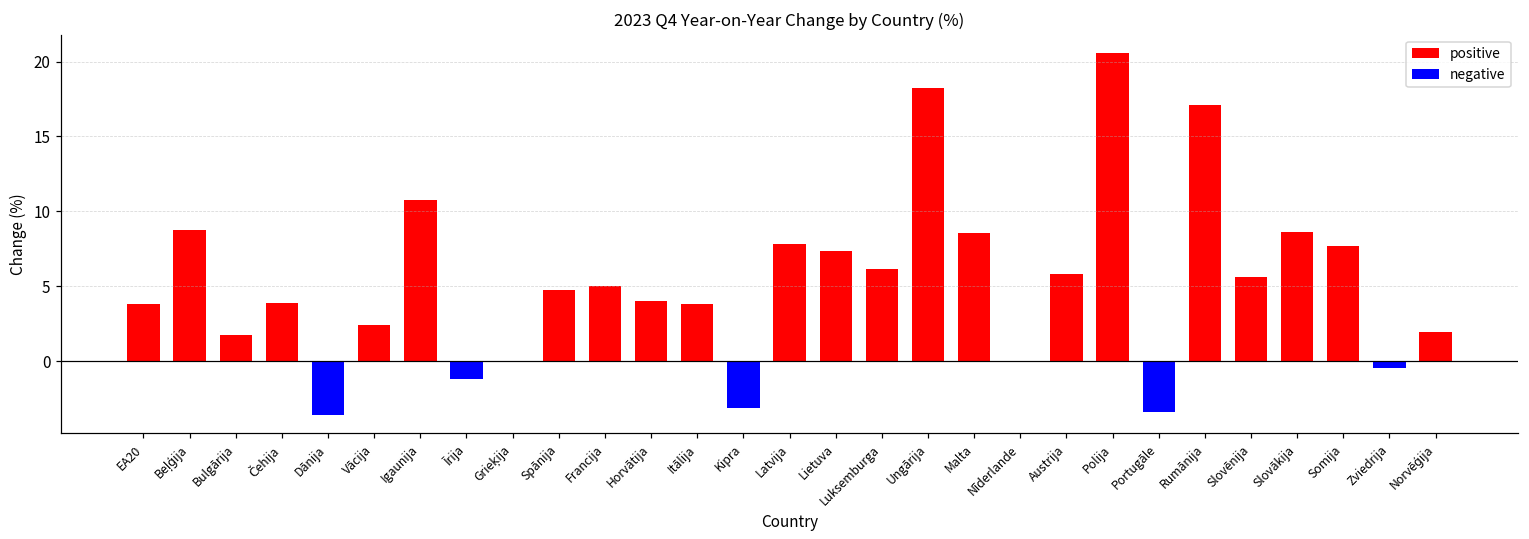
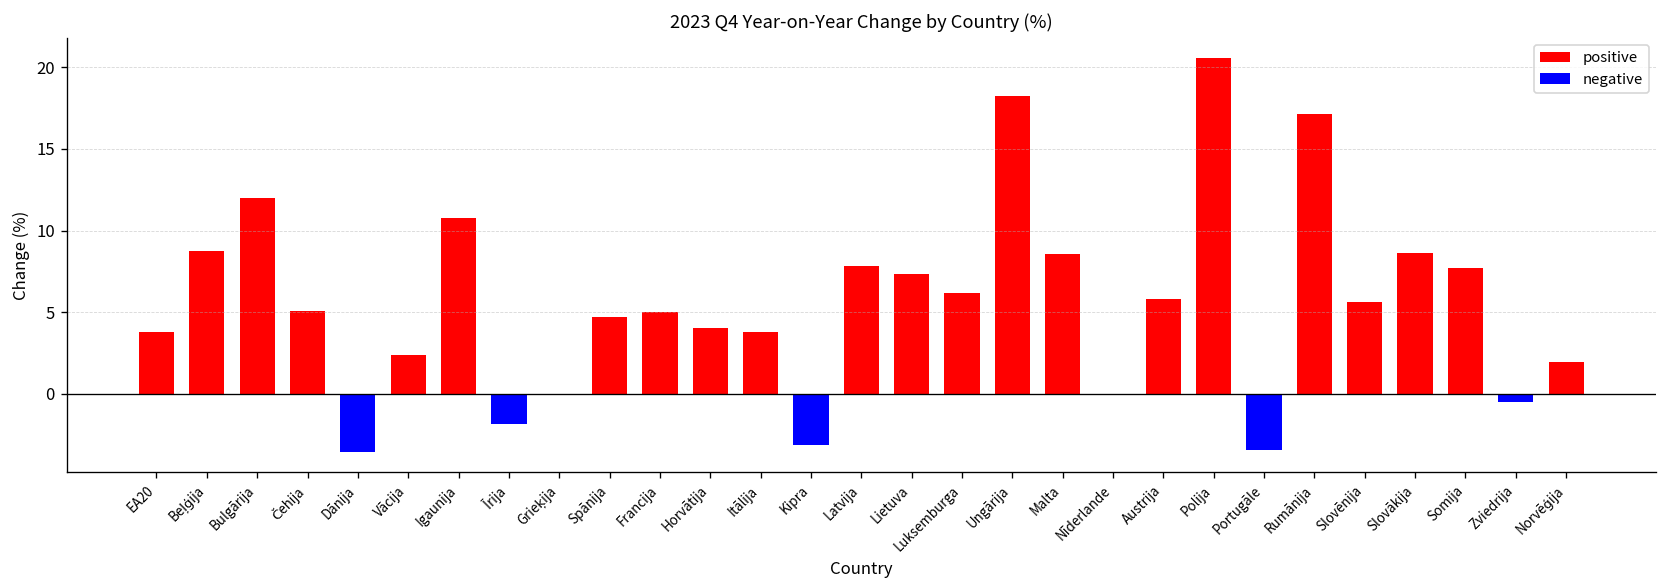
  {
    "EA20": 3.8,
    "Beļģija": 8.7,
-   "Bulgārija": 1.8,
-   "Čehija": 3.9,
+   "Bulgārija": 12.0,
+   "Čehija": 5.0,
    "Dānija": -3.6,
    "Vācija": 2.4,
    "Igaunija": 10.8,
-   "Īrija": -1.2,
+   "Īrija": -1.8,
    "Spānija": 4.7,
    "Francija": 5.0,
    "Horvātija": 4.0,
    "Itālija": 3.8,
    "Kipra": -3.1,
    "Latvija": 7.8,
    "Lietuva": 7.3,
    "Luksemburga": 6.2,
    "Ungārija": 18.2,
    "Malta": 8.5,
    "Austrija": 5.8,
    "Polija": 20.6,
    "Portugāle": -3.4,
    "Rumānija": 17.1,
    "Slovēnija": 5.6,
    "Slovākija": 8.6,
    "Somija": 7.7,
    "Zviedrija": -0.5,
    "Norvēģija": 1.9
  }
